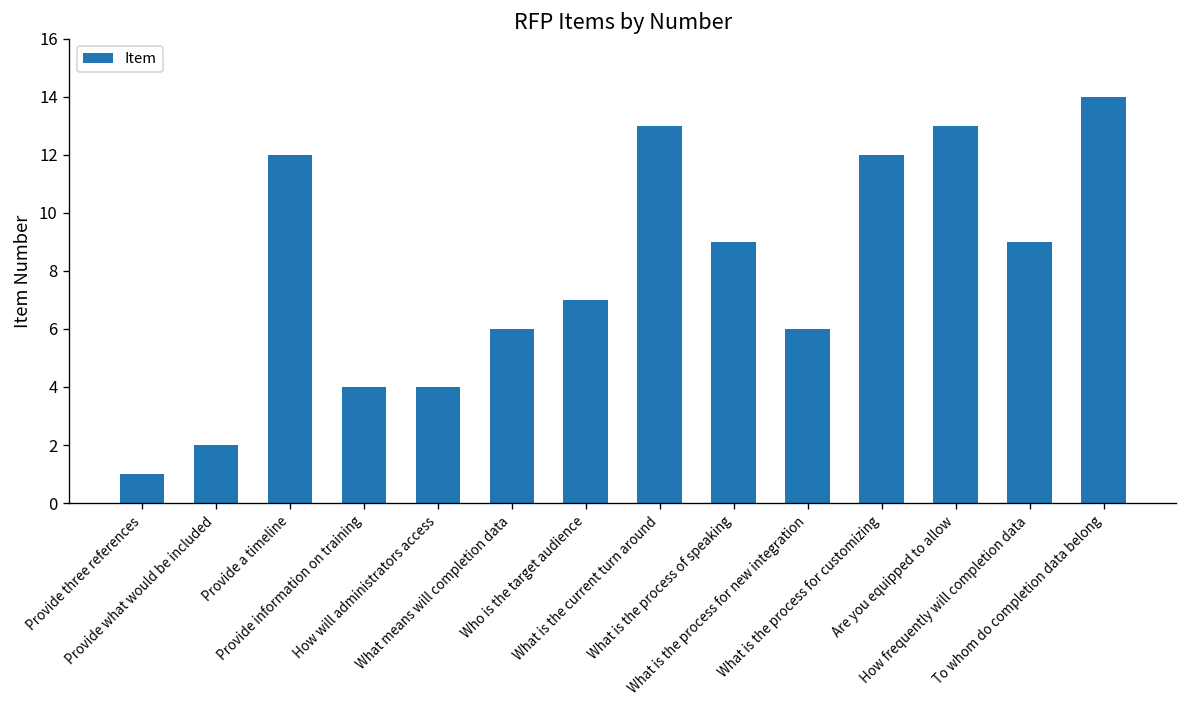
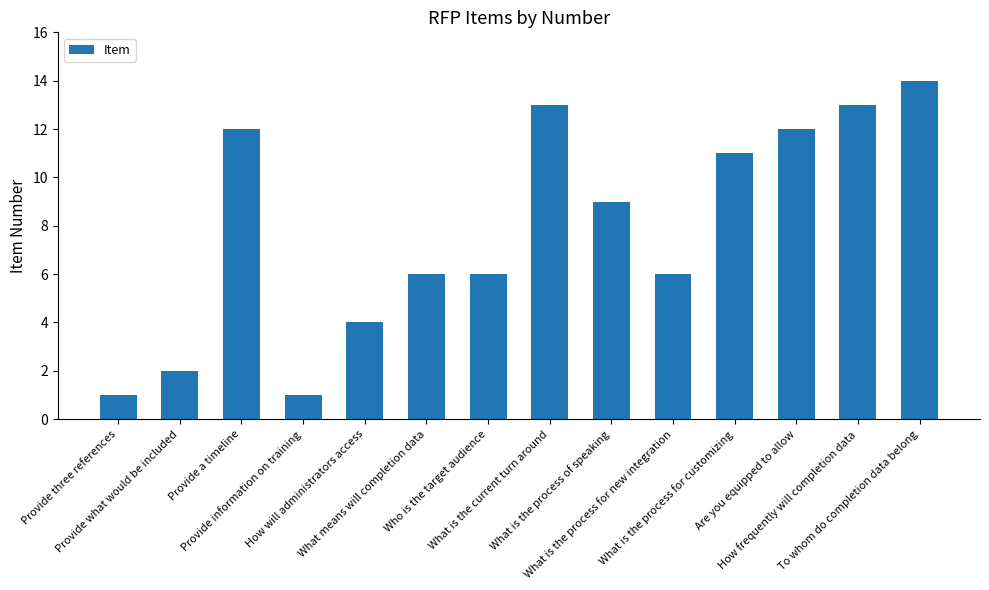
  {
    "Provide three references": 1,
    "Provide what would be included": 2,
    "Provide a timeline": 12,
-   "Provide information on training": 4,
+   "Provide information on training": 1,
    "How will administrators access": 4,
    "What means will completion data": 6,
-   "Who is the target audience": 7,
+   "Who is the target audience": 6,
    "What is the current turn around": 13,
    "What is the process of speaking": 9,
    "What is the process for new integration": 6,
-   "What is the process for customizing": 12,
-   "Are you equipped to allow": 13,
-   "How frequently will completion data": 9,
+   "What is the process for customizing": 11,
+   "Are you equipped to allow": 12,
+   "How frequently will completion data": 13,
    "To whom do completion data belong": 14
  }
